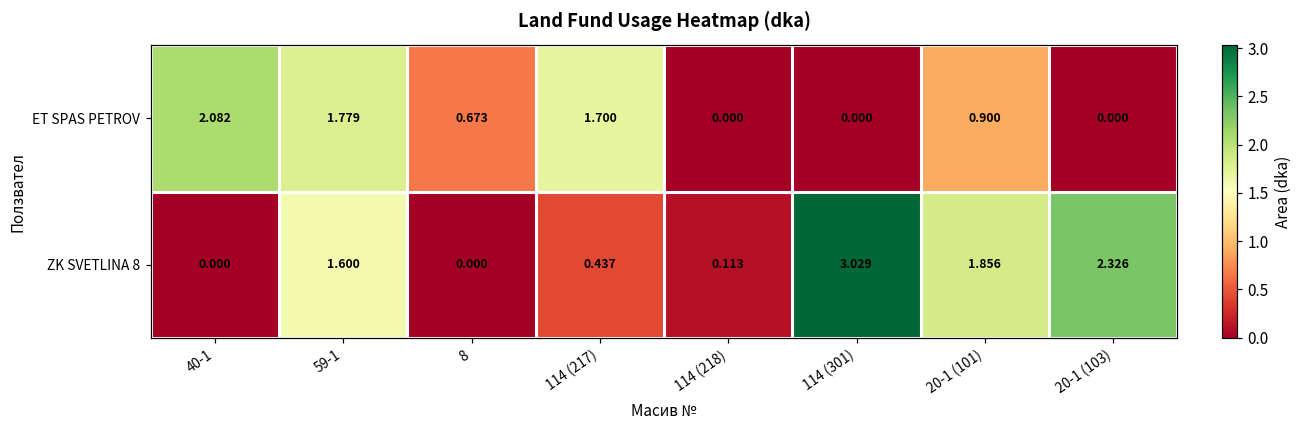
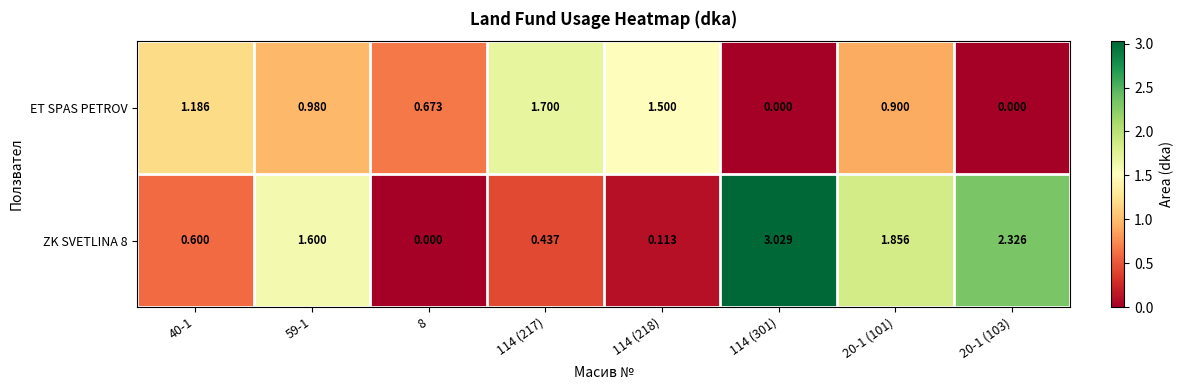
  {
    "ET SPAS PETROV": {
-     "40-1": 2.082,
-     "59-1": 1.779,
+     "40-1": 1.186,
+     "59-1": 0.980,
      "8": 0.673,
      "114 (217)": 1.700,
-     "114 (218)": 0.000,
+     "114 (218)": 1.500,
      "114 (301)": 0.000,
      "20-1 (101)": 0.900,
      "20-1 (103)": 0.000
    },
    "ZK SVETLINA 8": {
-     "40-1": 0.000,
+     "40-1": 0.600,
      "59-1": 1.600,
      "8": 0.000,
      "114 (217)": 0.437,
      "114 (218)": 0.113,
      "114 (301)": 3.029,
      "20-1 (101)": 1.856,
      "20-1 (103)": 2.326
    }
  }
